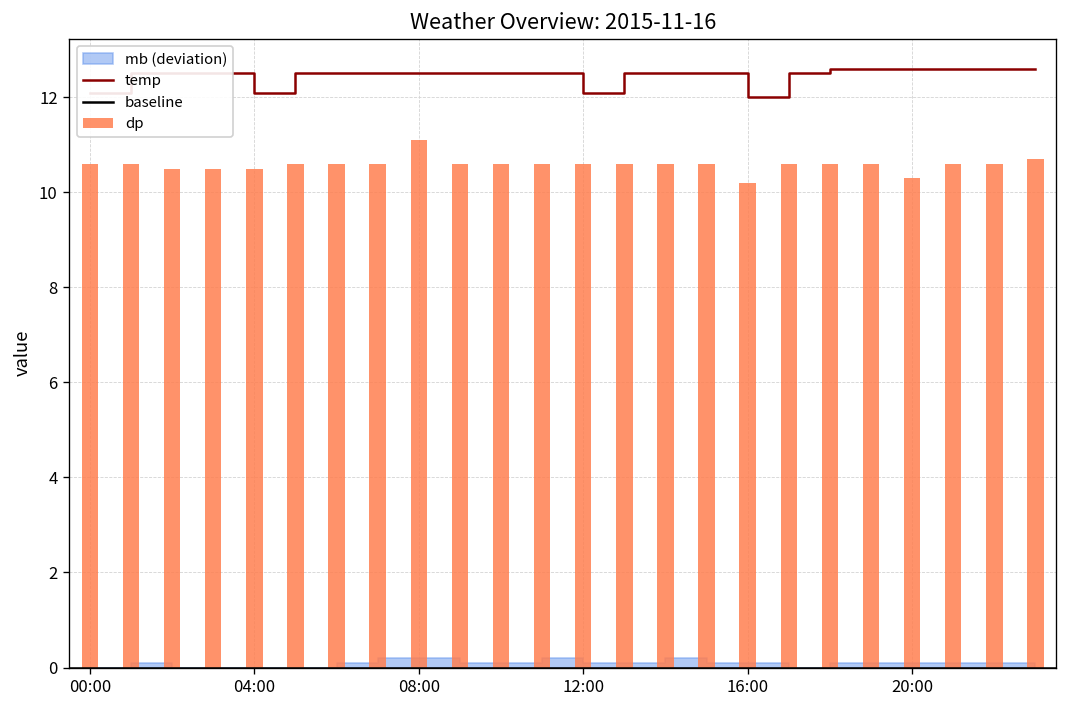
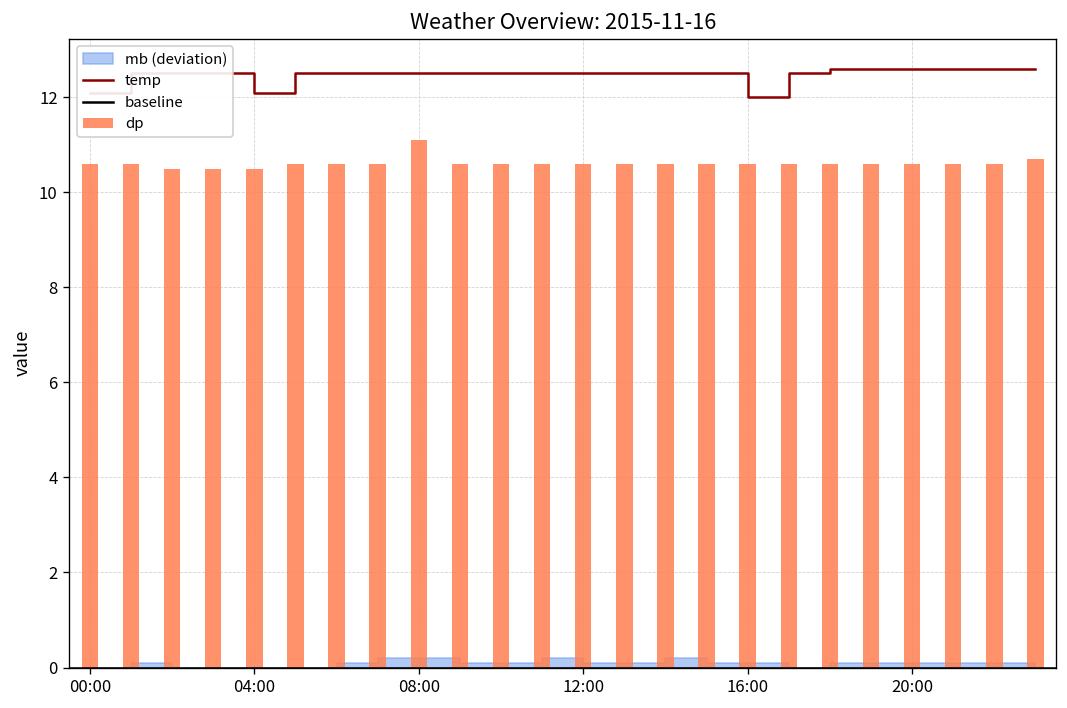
  {
    "dp": {
      "00:00": 10.6,
      "04:00": 10.5,
      "08:00": 11.1,
      "12:00": 10.6,
-     "16:00": 10.2,
-     "20:00": 10.3
+     "16:00": 10.6,
+     "20:00": 10.6
    },
    "temp": {
      "04:00": 12.1,
      "08:00": 12.5,
-     "12:00": 12.1,
+     "12:00": 12.5,
      "16:00": 12.0,
      "20:00": 12.6
    }
  }
